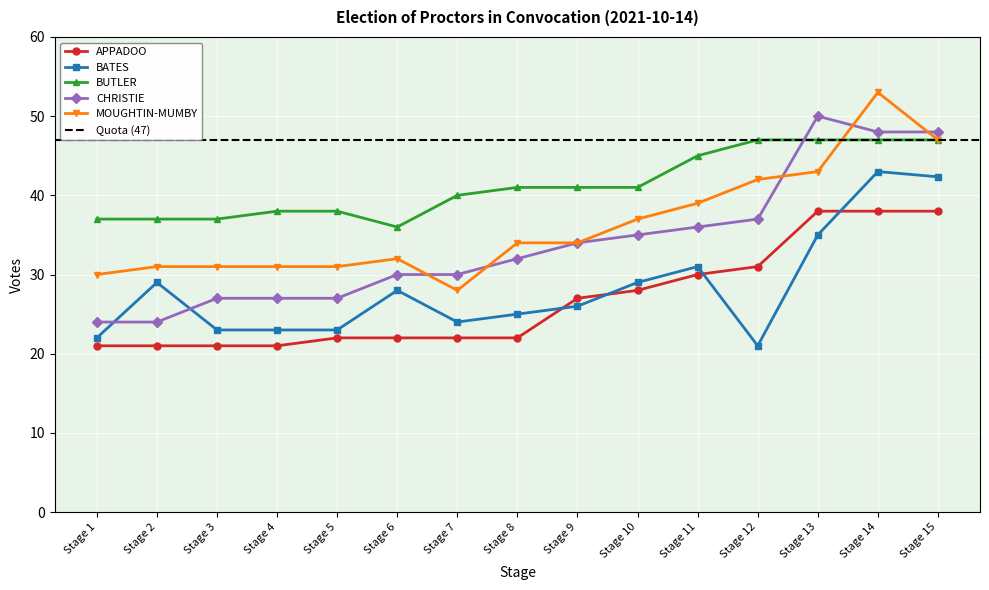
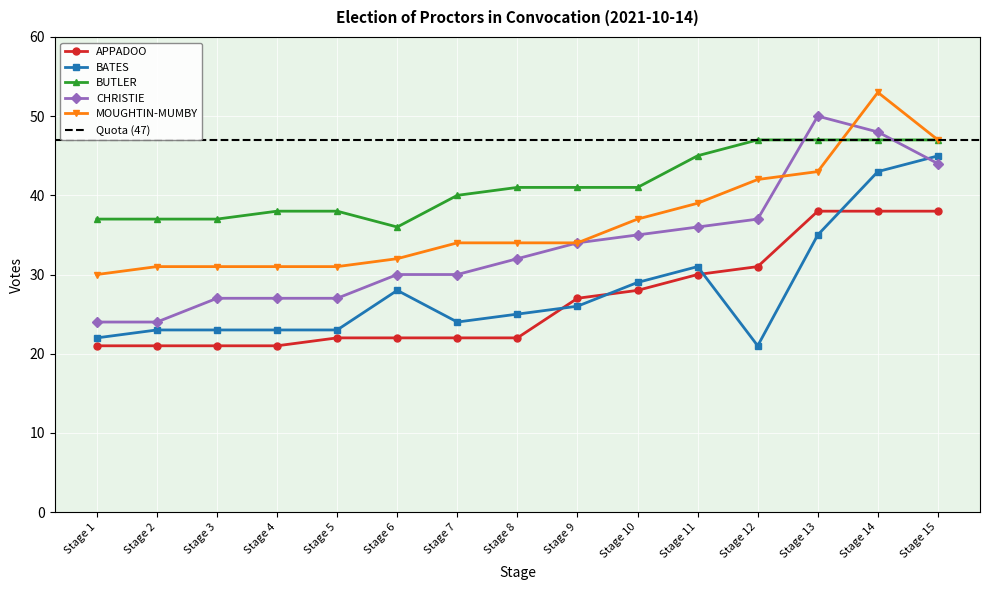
  {
    "APPADOO": {
      "Stage 1": 21,
      "Stage 2": 21,
      "Stage 3": 21,
      "Stage 4": 21,
      "Stage 5": 22,
      "Stage 6": 22,
      "Stage 7": 22,
      "Stage 8": 22,
      "Stage 9": 27,
      "Stage 10": 28,
      "Stage 11": 30,
      "Stage 12": 31,
      "Stage 13": 38,
      "Stage 14": 38,
      "Stage 15": 38
    },
    "BATES": {
      "Stage 1": 22,
-     "Stage 2": 29,
+     "Stage 2": 23,
      "Stage 3": 23,
      "Stage 4": 23,
      "Stage 5": 23,
      "Stage 6": 28,
      "Stage 7": 24,
      "Stage 8": 25,
      "Stage 9": 26,
      "Stage 10": 29,
      "Stage 11": 31,
      "Stage 12": 21,
      "Stage 13": 35,
      "Stage 14": 43,
-     "Stage 15": 42
+     "Stage 15": 45
    },
    "BUTLER": {
      "Stage 1": 37,
      "Stage 2": 37,
      "Stage 3": 37,
      "Stage 4": 38,
      "Stage 5": 38,
      "Stage 6": 36,
      "Stage 7": 40,
      "Stage 8": 41,
      "Stage 9": 41,
      "Stage 10": 41,
      "Stage 11": 45,
      "Stage 12": 47,
      "Stage 13": 47,
      "Stage 14": 47
    },
    "CHRISTIE": {
      "Stage 1": 24,
      "Stage 2": 24,
      "Stage 3": 27,
      "Stage 4": 27,
      "Stage 5": 27,
      "Stage 6": 30,
      "Stage 7": 30,
      "Stage 8": 32,
      "Stage 10": 35,
      "Stage 11": 36,
      "Stage 12": 37,
      "Stage 13": 50,
      "Stage 14": 48,
-     "Stage 15": 48
+     "Stage 15": 44
    },
    "MOUGHTIN-MUMBY": {
      "Stage 1": 30,
      "Stage 2": 31,
      "Stage 3": 31,
      "Stage 4": 31,
      "Stage 5": 31,
      "Stage 6": 32,
-     "Stage 7": 28,
+     "Stage 7": 34,
      "Stage 8": 34,
      "Stage 10": 37,
      "Stage 11": 39,
      "Stage 12": 42,
      "Stage 13": 43,
      "Stage 14": 53
    }
  }
